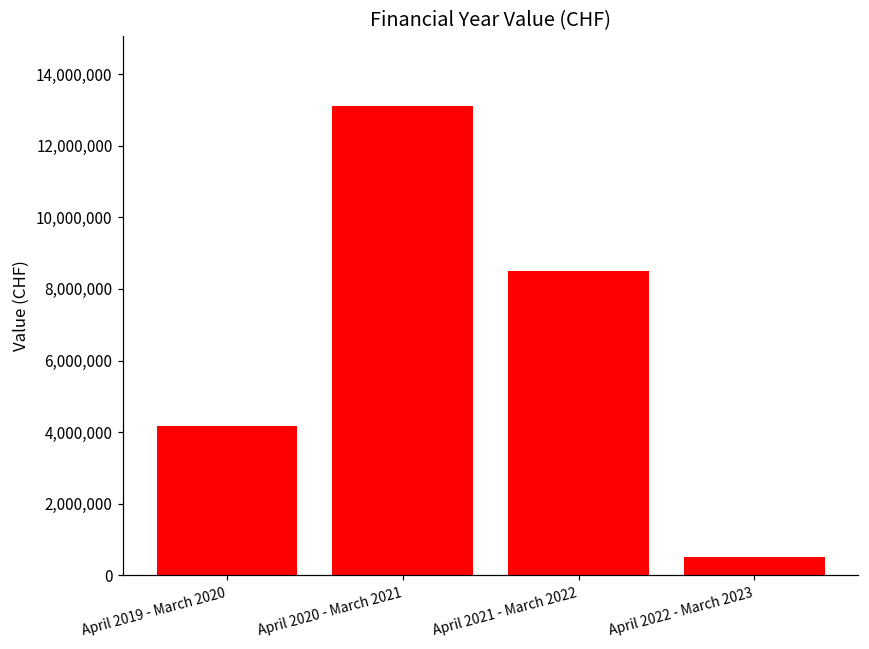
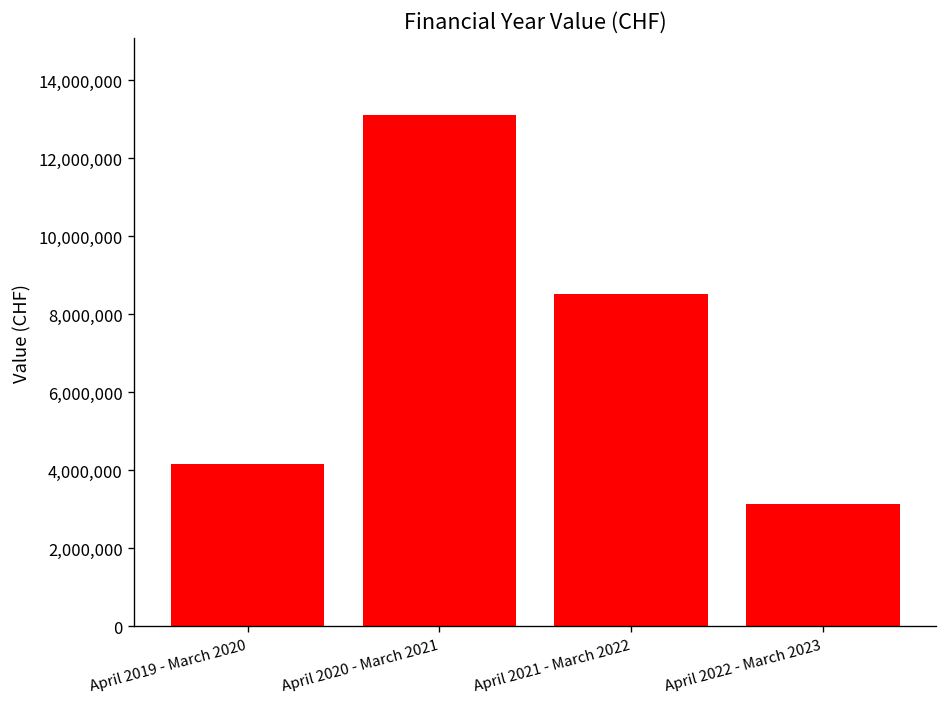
  {
    "April 2019 - March 2020": "4,200,000",
    "April 2020 - March 2021": "13,100,000",
    "April 2021 - March 2022": "8,500,000",
-   "April 2022 - March 2023": "500,000"
+   "April 2022 - March 2023": "3,100,000"
  }
